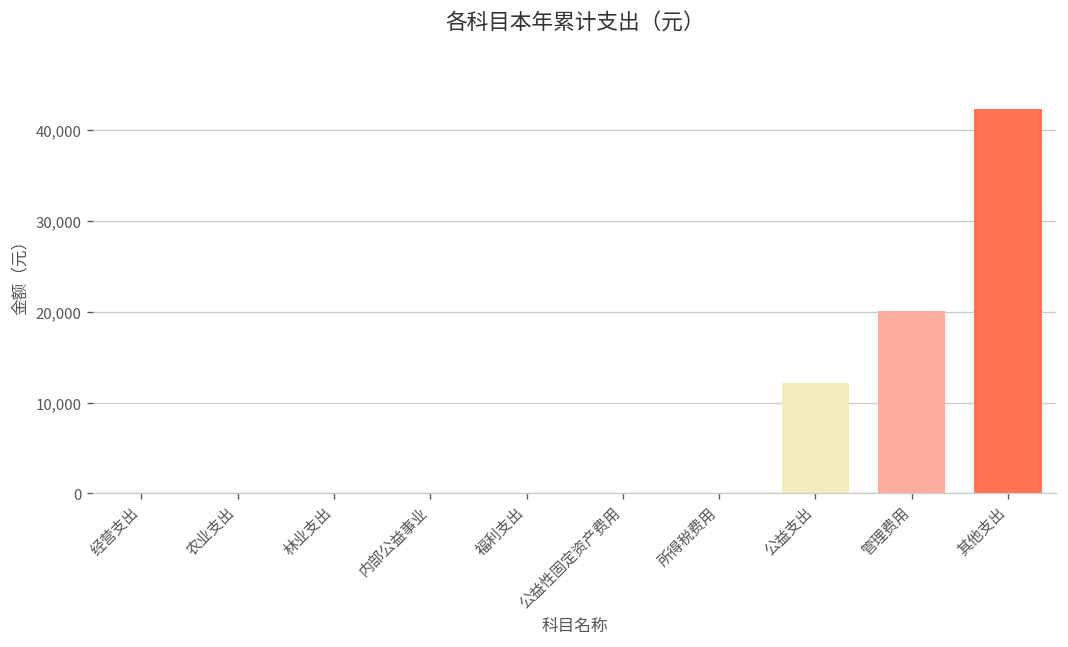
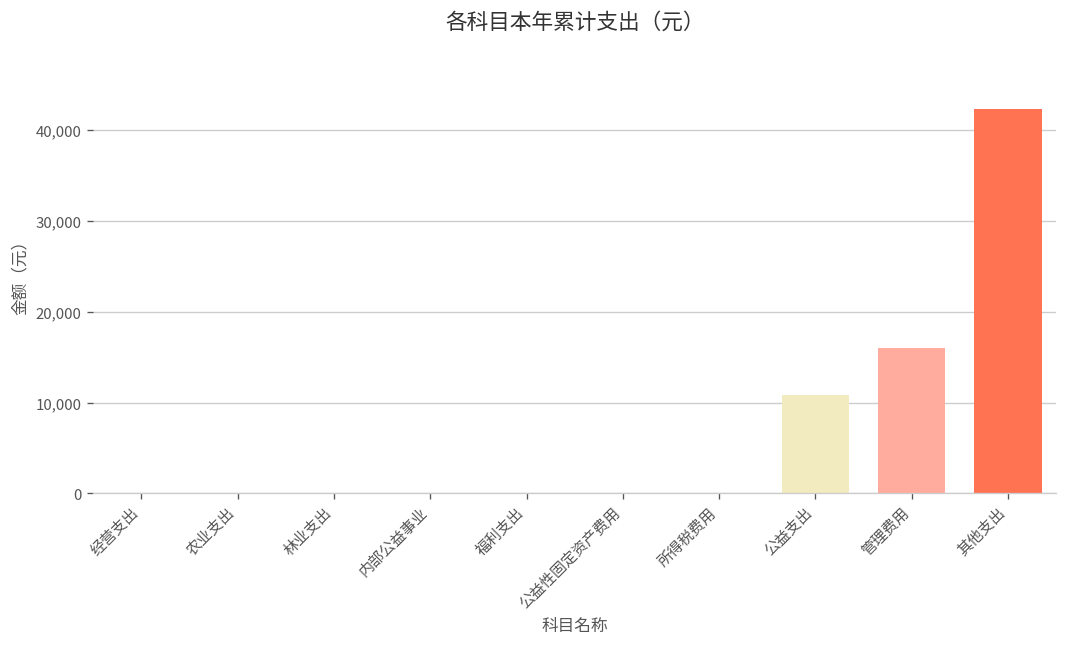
  {
    "经营支出": "0",
    "农业支出": "0",
    "林业支出": "0",
    "内部公益事业": "0",
    "福利支出": "0",
    "公益性固定资产费用": "0",
    "所得税费用": "0",
-   "公益支出": "12,000",
-   "管理费用": "20,000",
+   "公益支出": "11,000",
+   "管理费用": "16,000",
    "其他支出": "42,000"
  }
